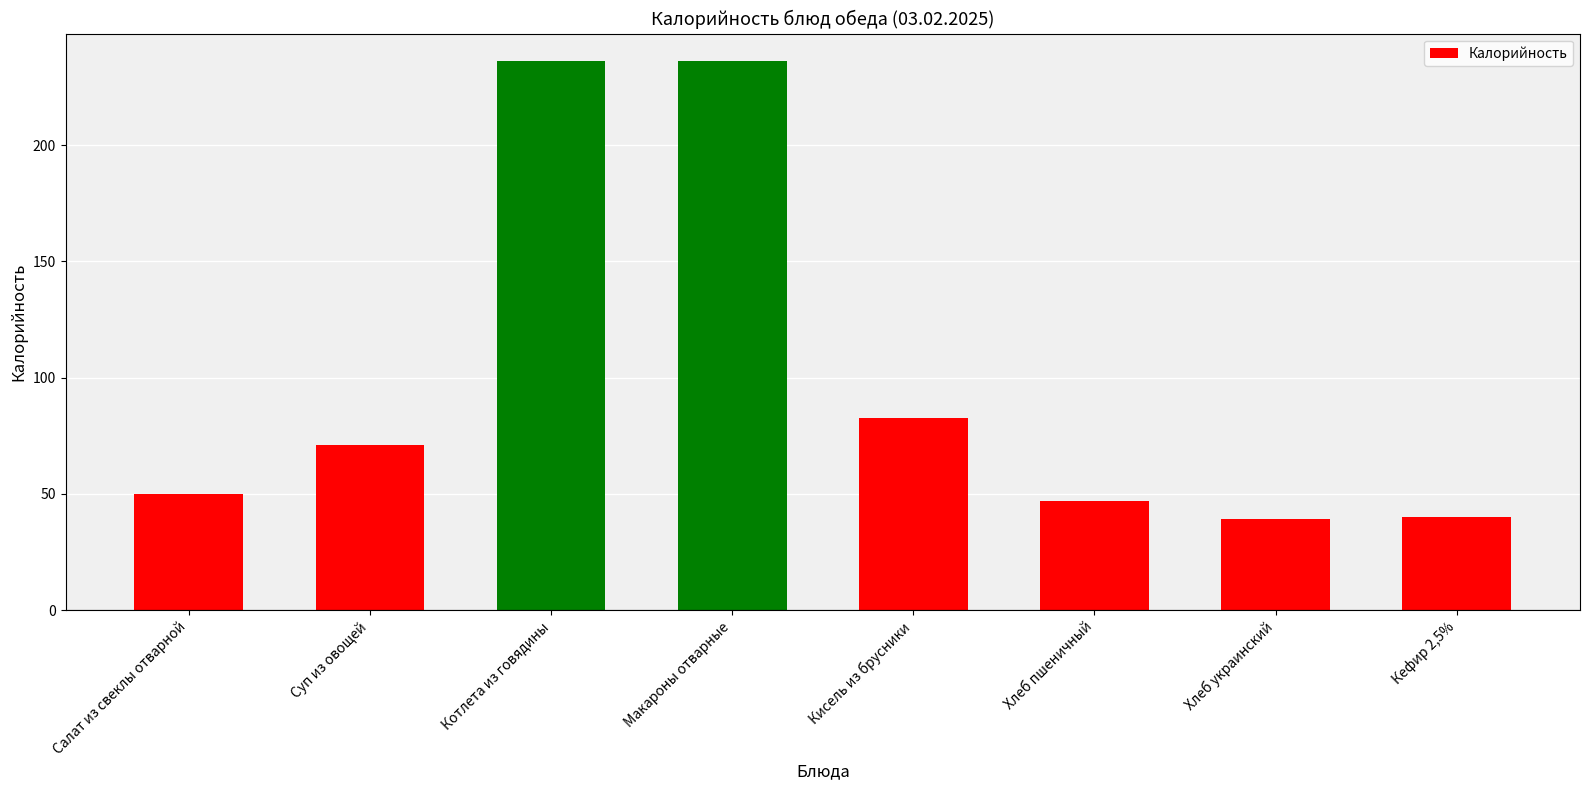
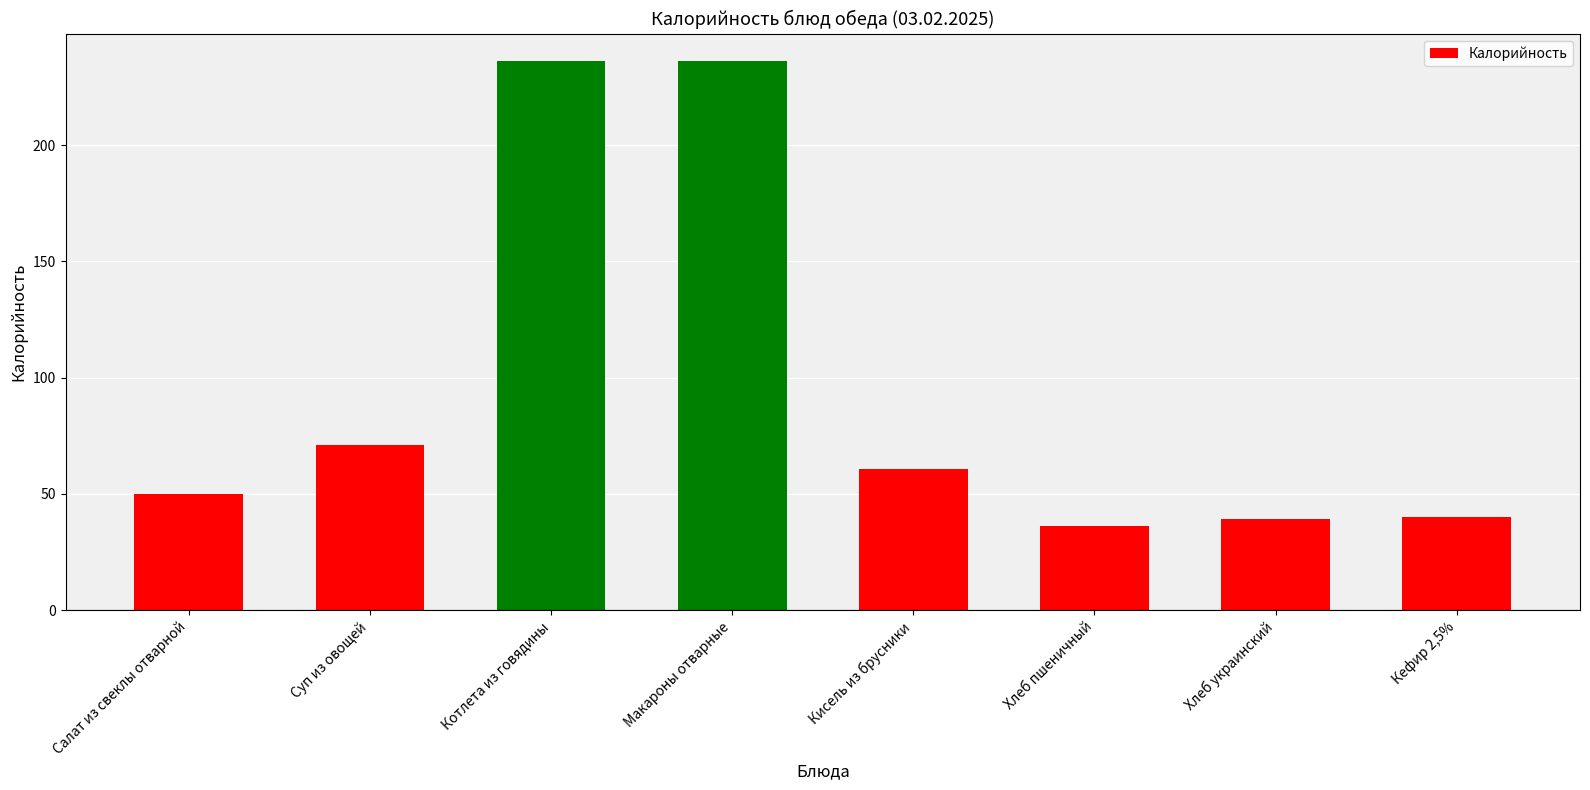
  {
    "Салат из свеклы отварной": 50,
    "Суп из овощей": 71,
    "Котлета из говядины": 236,
    "Макароны отварные": 236,
-   "Кисель из брусники": 82,
-   "Хлеб пшеничный": 47,
+   "Кисель из брусники": 61,
+   "Хлеб пшеничный": 36,
    "Хлеб украинский": 39,
    "Кефир 2,5%": 40
  }
